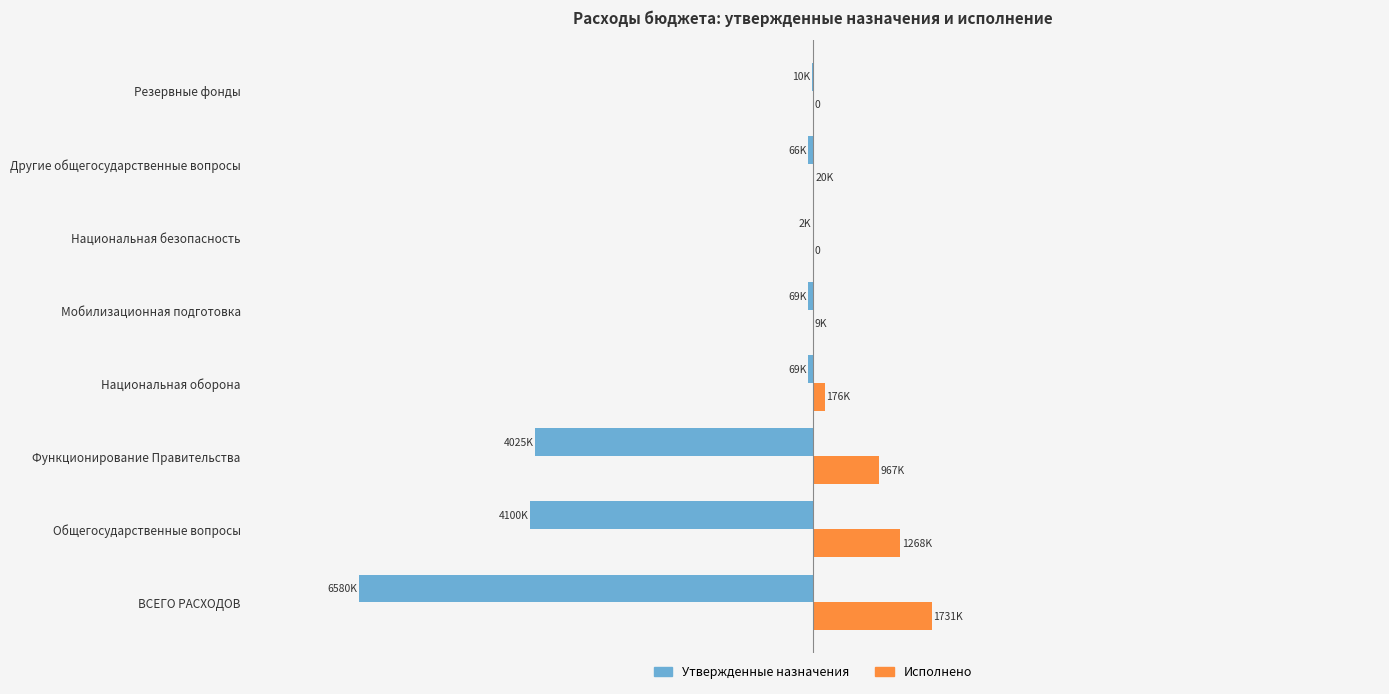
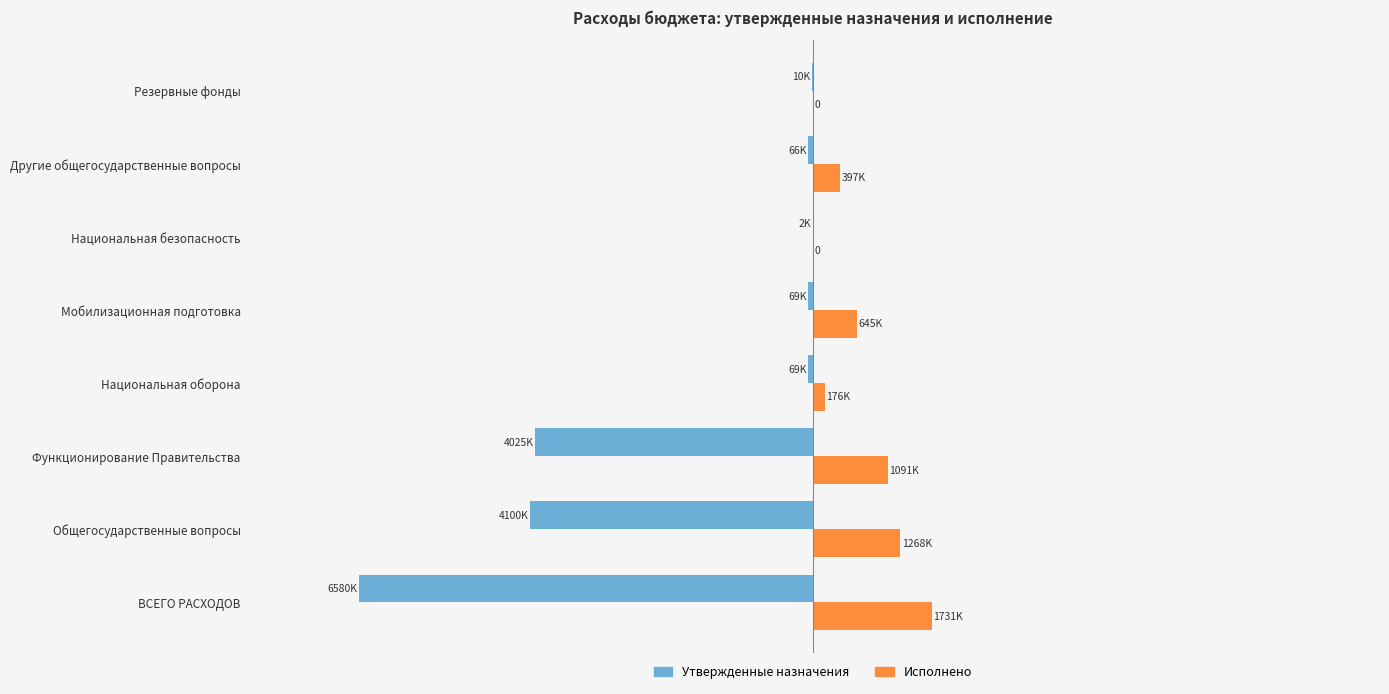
  {
    "Исполнено": {
      "Резервные фонды": "0",
-     "Другие общегосударственные вопросы": "20K",
+     "Другие общегосударственные вопросы": "397K",
      "Национальная безопасность": "0",
-     "Мобилизационная подготовка": "9K",
+     "Мобилизационная подготовка": "645K",
      "Национальная оборона": "176K",
-     "Функционирование Правительства": "967K",
+     "Функционирование Правительства": "1091K",
      "Общегосударственные вопросы": "1268K",
      "ВСЕГО РАСХОДОВ": "1731K"
    }
  }
